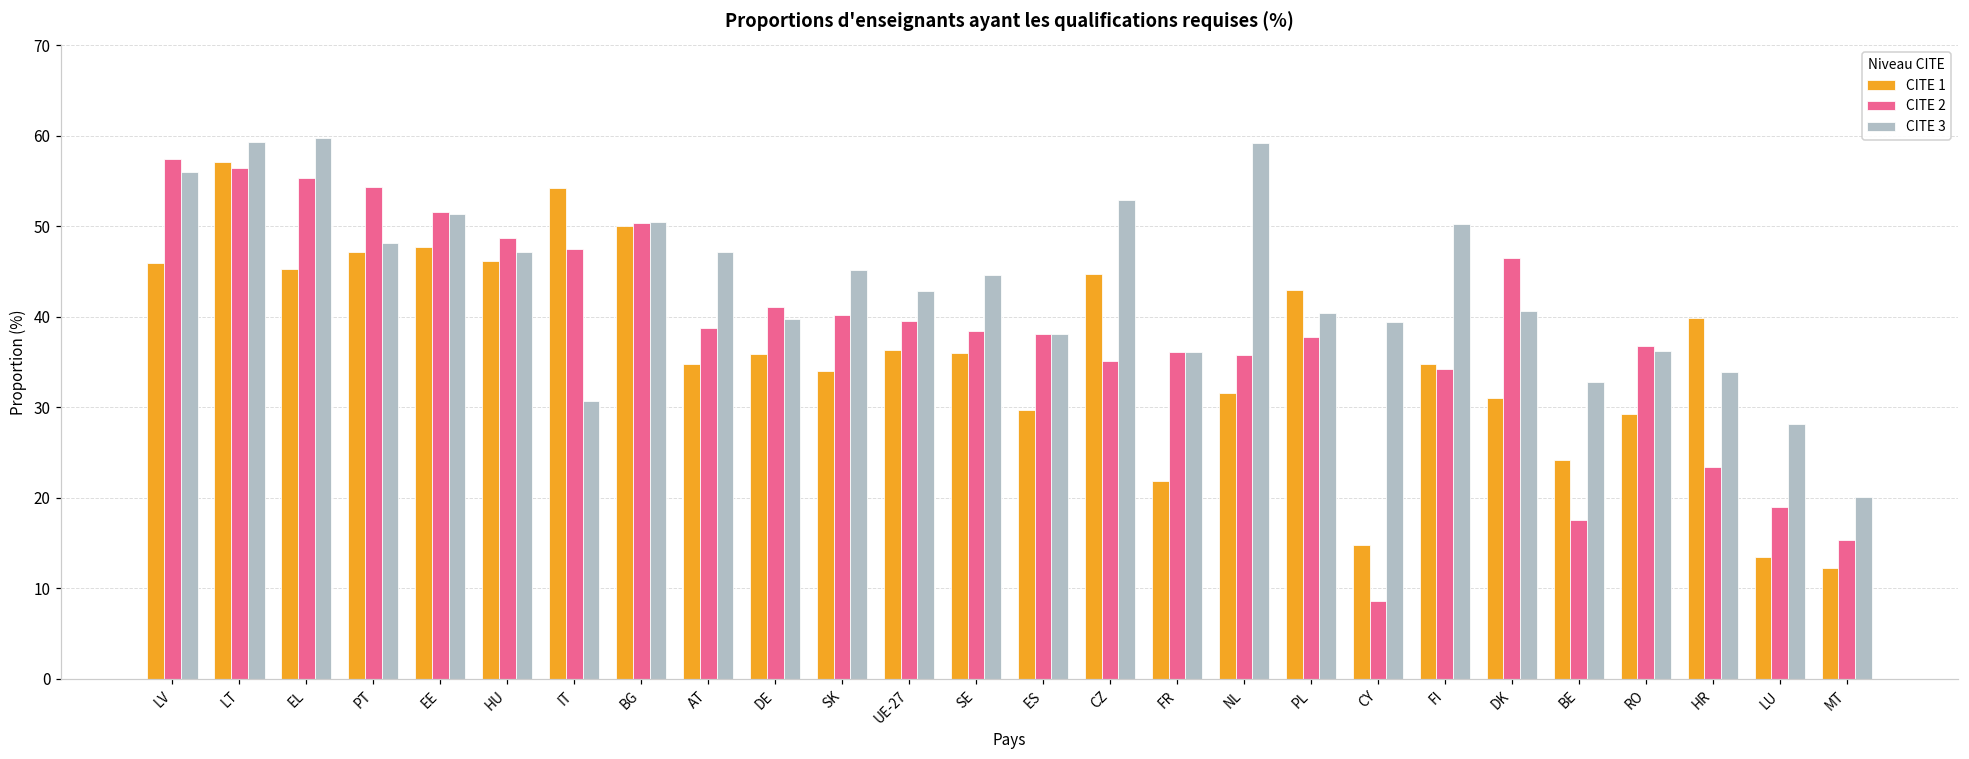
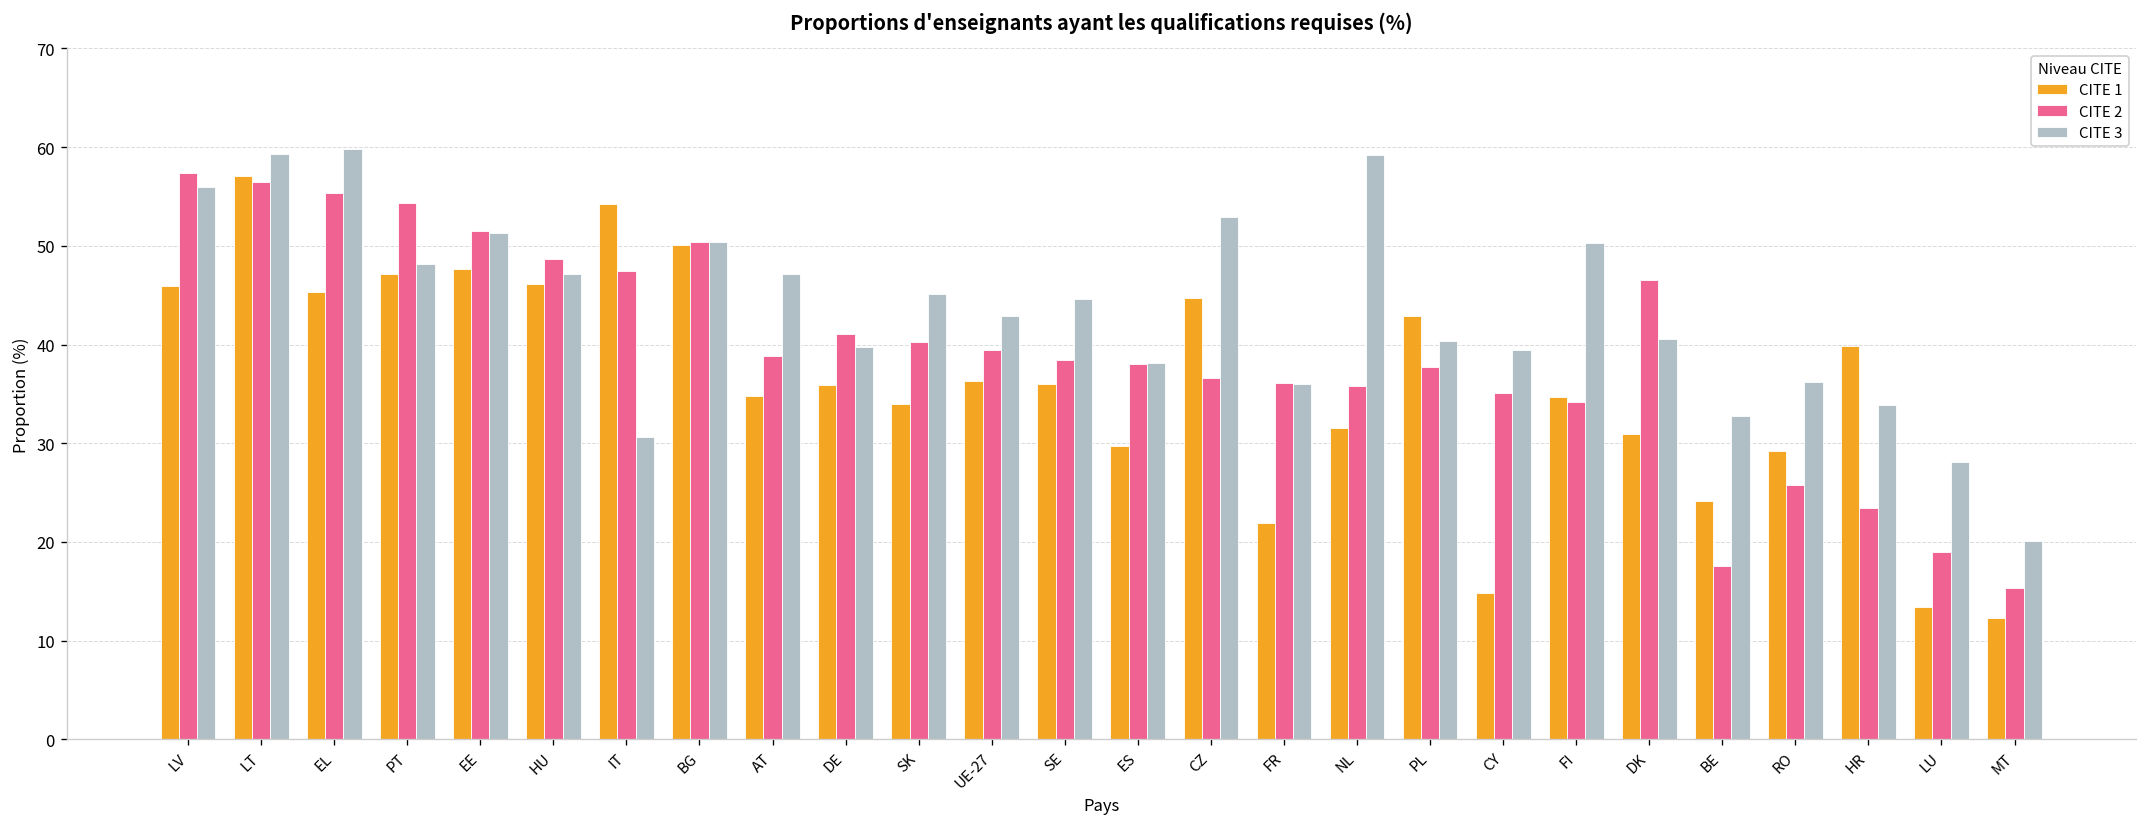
  {
    "CITE 1": {
      "LV": 46,
      "LT": 57,
      "EL": 45,
      "PT": 47,
      "EE": 48,
      "HU": 46,
      "IT": 54,
      "BG": 50,
      "AT": 35,
      "DE": 36,
      "SK": 34,
      "UE-27": 36,
      "SE": 36,
      "ES": 30,
      "CZ": 45,
      "FR": 22,
      "NL": 32,
      "PL": 43,
      "CY": 15,
      "FI": 35,
      "DK": 31,
      "BE": 24,
      "RO": 29,
      "HR": 40,
      "LU": 13,
      "MT": 12
    },
    "CITE 2": {
      "LV": 57,
      "LT": 56,
      "EL": 55,
      "PT": 54,
      "EE": 52,
      "HU": 49,
      "IT": 47,
      "BG": 50,
      "AT": 39,
      "DE": 41,
      "SK": 40,
      "UE-27": 39,
      "SE": 38,
      "ES": 38,
-     "CZ": 35,
+     "CZ": 37,
      "FR": 36,
      "NL": 36,
      "PL": 38,
-     "CY": 9,
+     "CY": 35,
      "FI": 34,
      "DK": 47,
      "BE": 18,
-     "RO": 37,
+     "RO": 26,
      "HR": 23,
      "LU": 19,
      "MT": 15
    },
    "CITE 3": {
      "LV": 56,
      "LT": 59,
      "EL": 60,
      "PT": 48,
      "EE": 51,
      "HU": 47,
      "IT": 31,
      "BG": 50,
      "AT": 47,
      "DE": 40,
      "SK": 45,
      "UE-27": 43,
      "SE": 45,
      "ES": 38,
      "CZ": 53,
      "FR": 36,
      "NL": 59,
      "PL": 40,
      "CY": 39,
      "FI": 50,
      "DK": 41,
      "BE": 33,
      "RO": 36,
      "HR": 34,
      "LU": 28,
      "MT": 20
    }
  }
